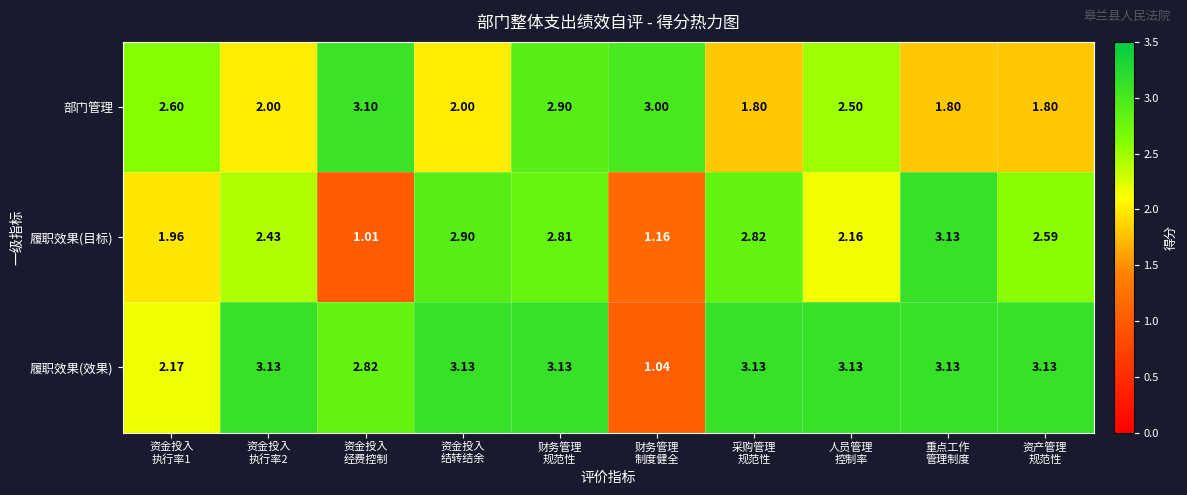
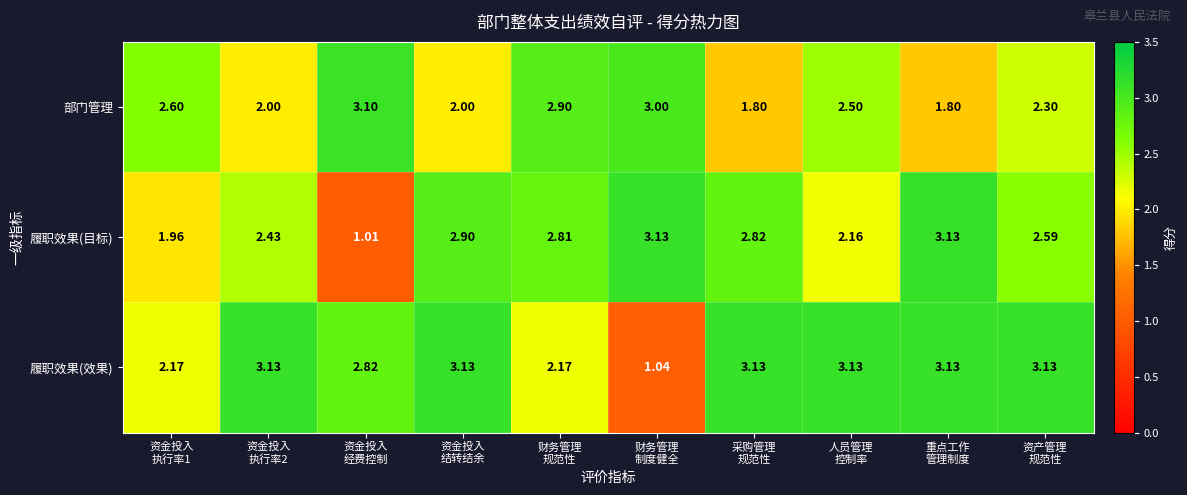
  {
    "部门管理": {
      "资金投入 执行率1": 2.60,
      "资金投入 执行率2": 2.00,
      "资金投入 经费控制": 3.10,
      "资金投入 结转结余": 2.00,
      "财务管理 规范性": 2.90,
      "财务管理 制度健全": 3.00,
      "采购管理 规范性": 1.80,
      "人员管理 控制率": 2.50,
      "重点工作 管理制度": 1.80,
-     "资产管理 规范性": 1.80
+     "资产管理 规范性": 2.30
    },
    "履职效果(目标)": {
      "资金投入 执行率1": 1.96,
      "资金投入 执行率2": 2.43,
      "资金投入 经费控制": 1.01,
      "资金投入 结转结余": 2.90,
      "财务管理 规范性": 2.81,
-     "财务管理 制度健全": 1.16,
+     "财务管理 制度健全": 3.13,
      "采购管理 规范性": 2.82,
      "人员管理 控制率": 2.16,
      "重点工作 管理制度": 3.13,
      "资产管理 规范性": 2.59
    },
    "履职效果(效果)": {
      "资金投入 执行率1": 2.17,
      "资金投入 执行率2": 3.13,
      "资金投入 经费控制": 2.82,
      "资金投入 结转结余": 3.13,
-     "财务管理 规范性": 3.13,
+     "财务管理 规范性": 2.17,
      "财务管理 制度健全": 1.04,
      "采购管理 规范性": 3.13,
      "人员管理 控制率": 3.13,
      "重点工作 管理制度": 3.13,
      "资产管理 规范性": 3.13
    }
  }
